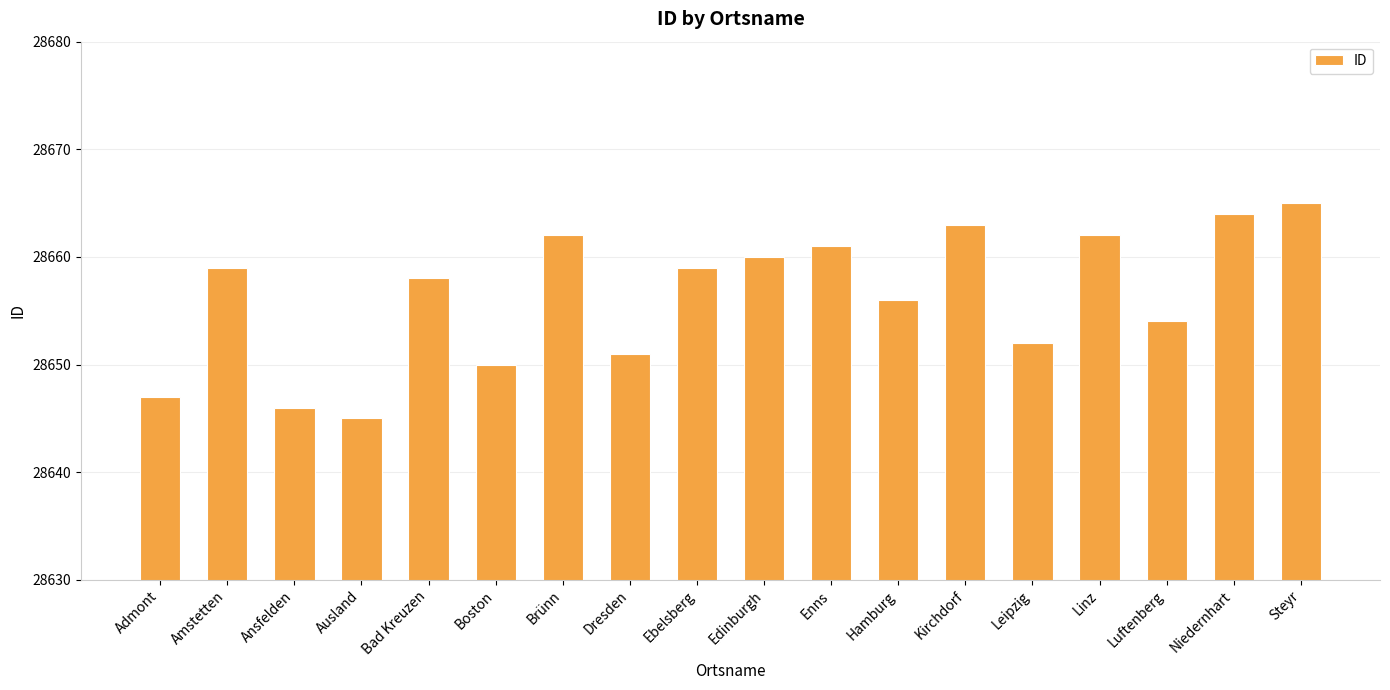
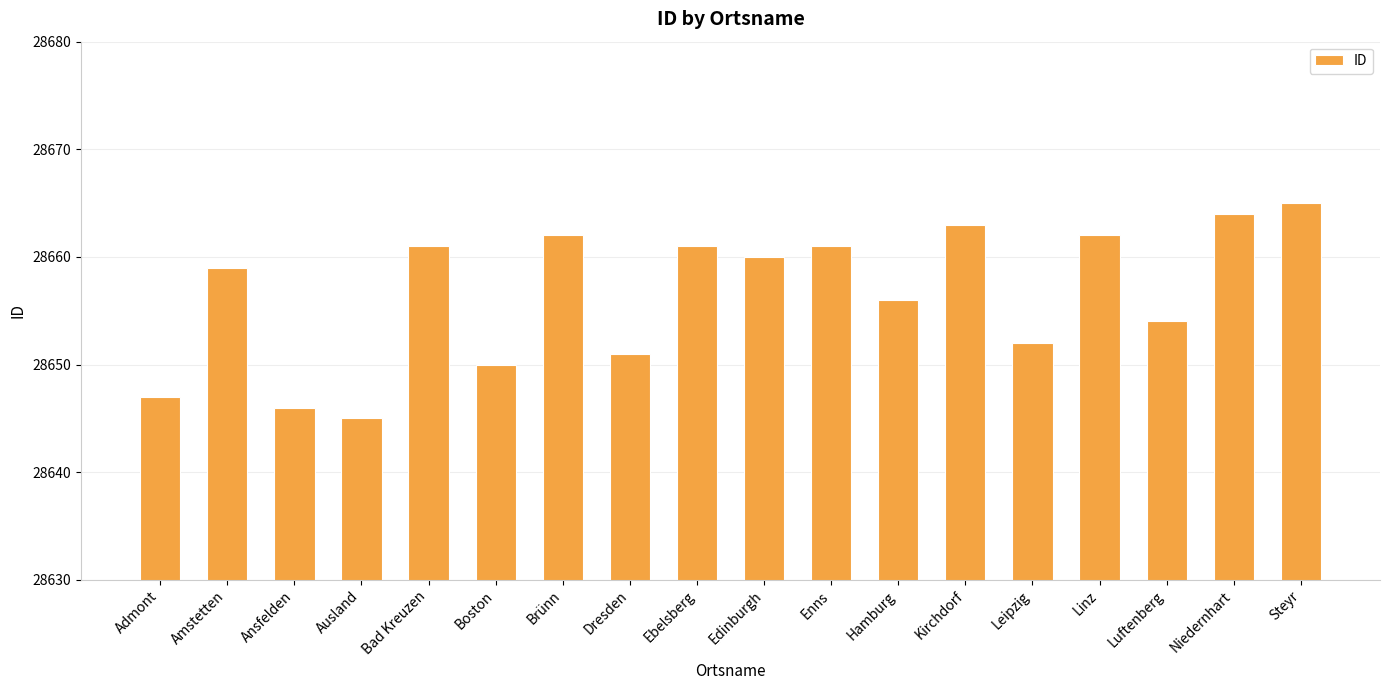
  {
    "Admont": 28647,
    "Amstetten": 28659,
    "Ansfelden": 28646,
    "Ausland": 28645,
-   "Bad Kreuzen": 28658,
+   "Bad Kreuzen": 28661,
    "Boston": 28650,
    "Brünn": 28662,
    "Dresden": 28651,
-   "Ebelsberg": 28659,
+   "Ebelsberg": 28661,
    "Edinburgh": 28660,
    "Enns": 28661,
    "Hamburg": 28656,
    "Kirchdorf": 28663,
    "Leipzig": 28652,
    "Linz": 28662,
    "Luftenberg": 28654,
    "Niedernhart": 28664,
    "Steyr": 28665
  }
